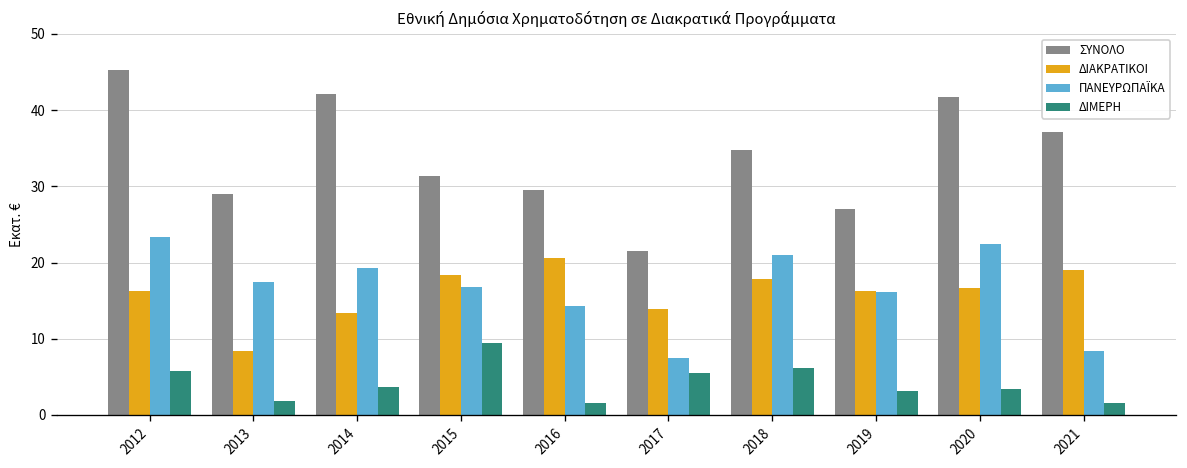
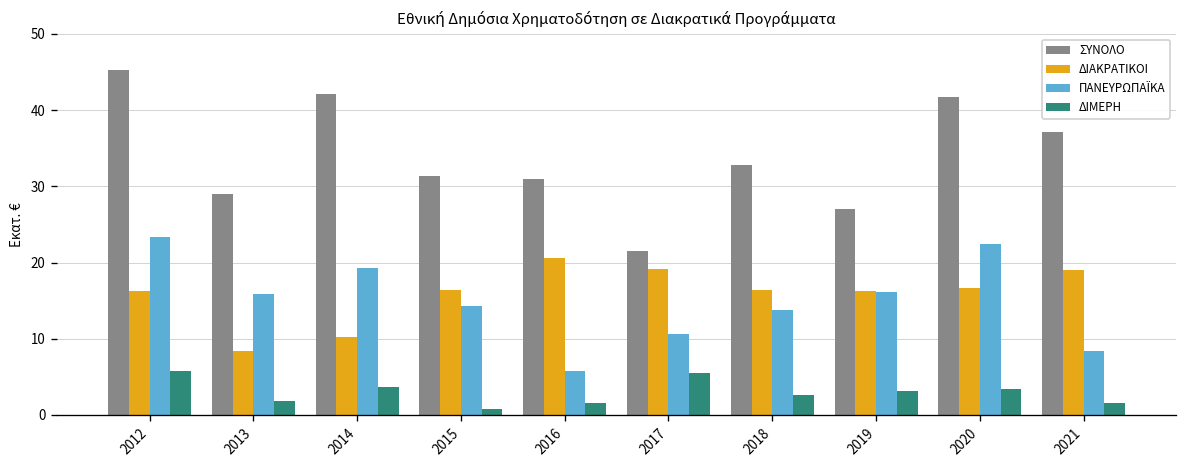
  {
    "ΣΥΝΟΛΟ": {
      "2012": 45,
      "2013": 29,
      "2014": 42,
      "2015": 31,
-     "2016": 29,
+     "2016": 31,
      "2017": 22,
-     "2018": 35,
+     "2018": 33,
      "2019": 27,
      "2020": 42,
      "2021": 37
    },
    "ΔΙΑΚΡΑΤΙΚΟΙ": {
      "2012": 16,
      "2013": 8,
-     "2014": 13,
-     "2015": 18,
+     "2014": 10,
+     "2015": 16,
      "2016": 21,
-     "2017": 14,
-     "2018": 18,
+     "2017": 19,
+     "2018": 16,
      "2019": 16,
      "2020": 17,
      "2021": 19
    },
    "ΠΑΝΕΥΡΩΠΑΪΚΑ": {
      "2012": 23,
-     "2013": 18,
+     "2013": 16,
      "2014": 19,
-     "2015": 17,
-     "2016": 14,
-     "2017": 8,
-     "2018": 21,
+     "2015": 14,
+     "2016": 6,
+     "2017": 11,
+     "2018": 14,
      "2019": 16,
      "2020": 22,
      "2021": 8
    },
    "ΔΙΜΕΡΗ": {
      "2012": 6,
      "2013": 2,
      "2014": 4,
-     "2015": 9,
+     "2015": 1,
      "2016": 2,
      "2017": 6,
-     "2018": 6,
+     "2018": 3,
      "2019": 3,
      "2020": 3,
      "2021": 2
    }
  }
